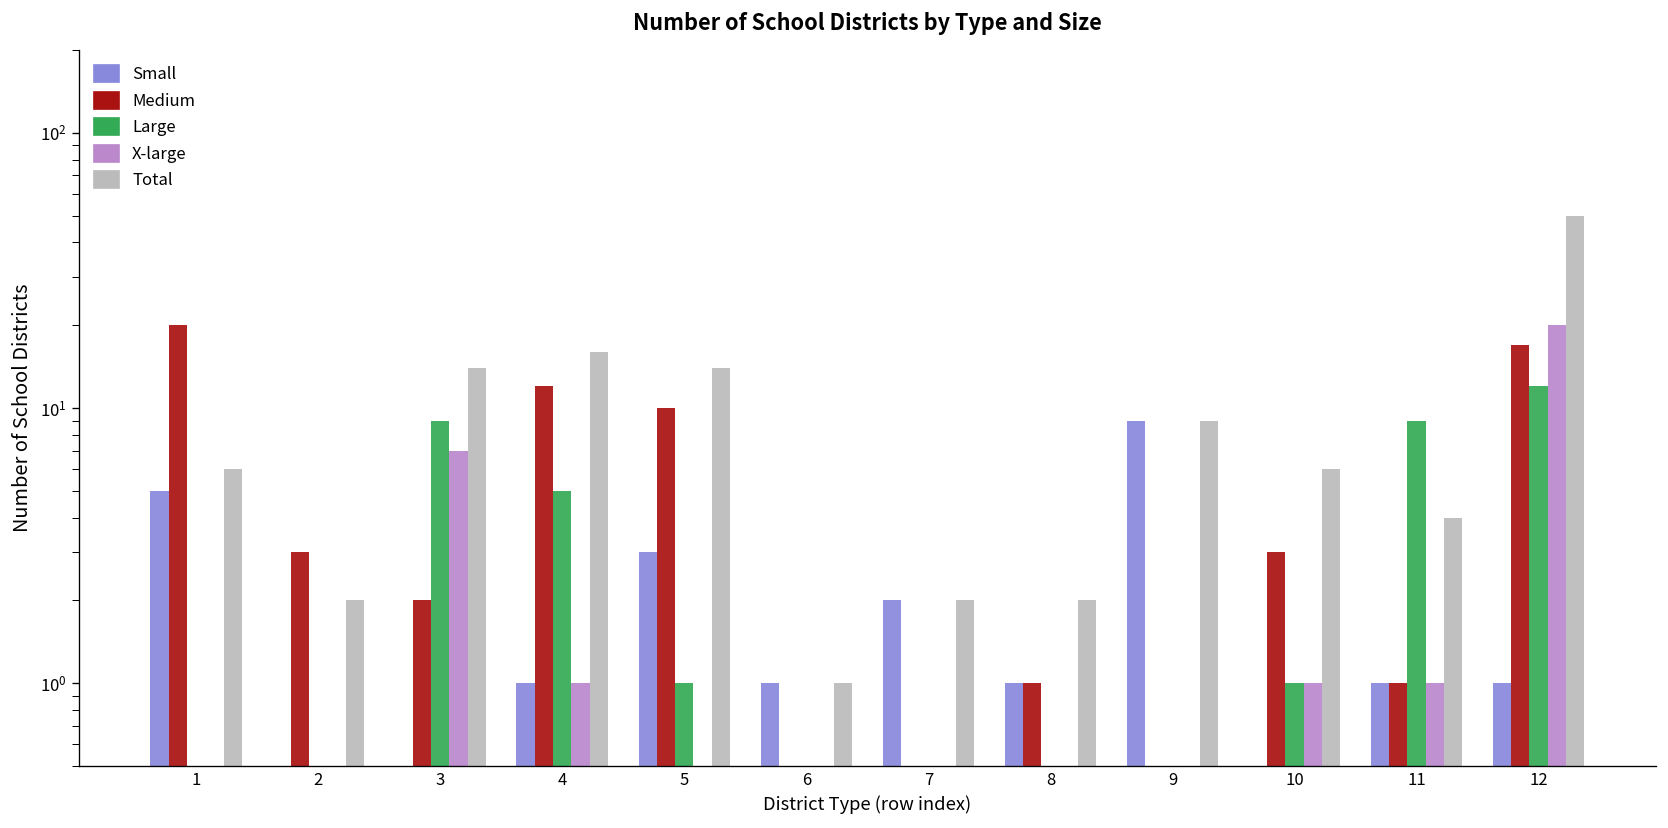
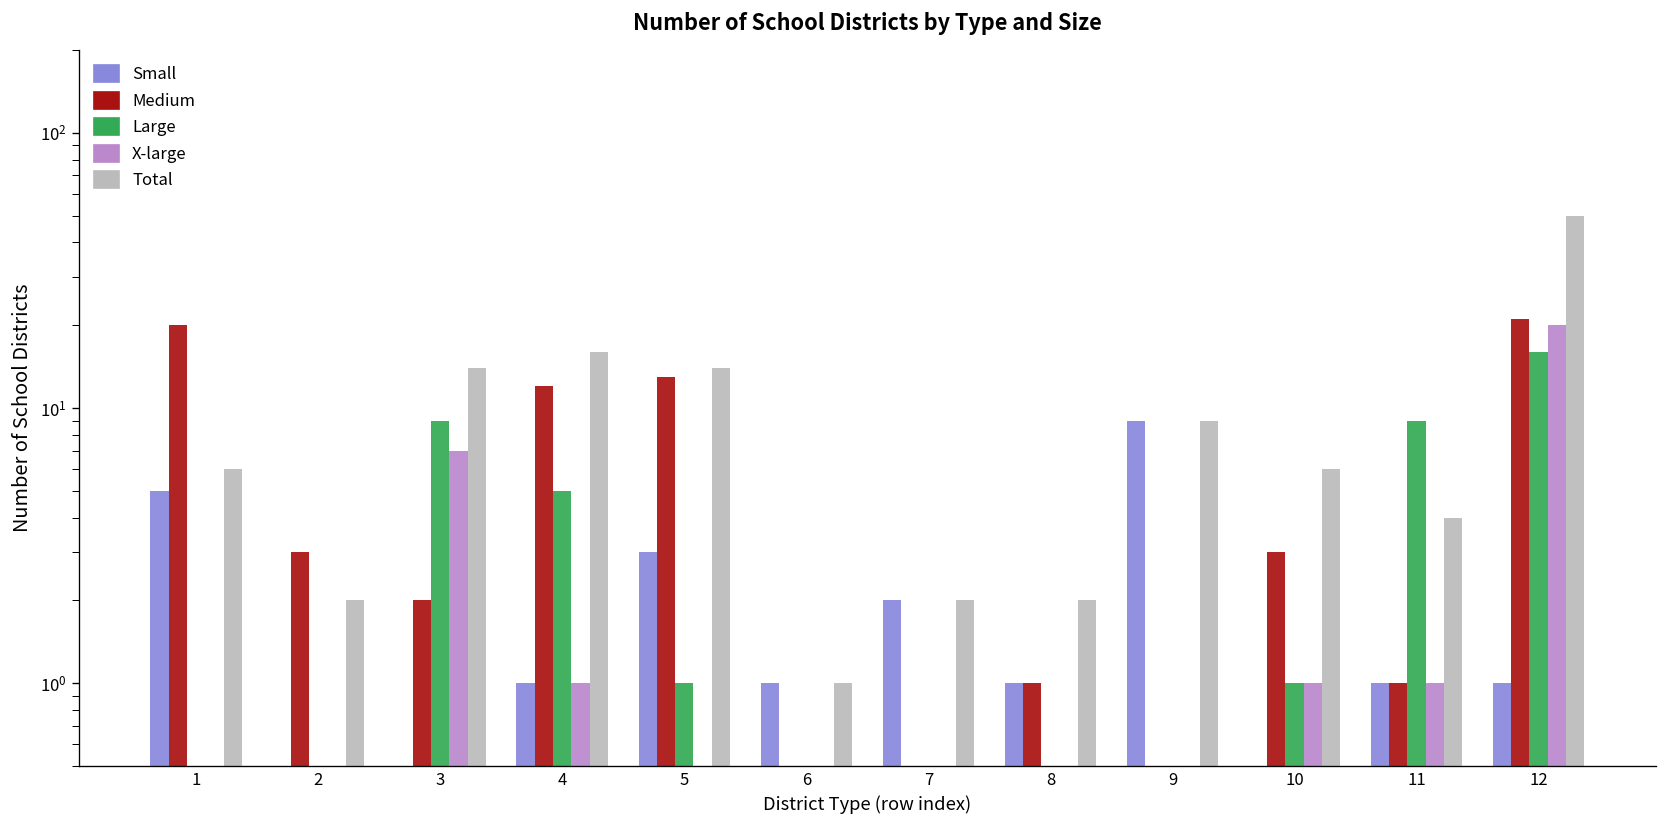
  {
    "Medium": {
      "1": 20,
      "2": 3,
      "3": 2,
      "4": 12,
-     "5": 10,
+     "5": 13,
      "8": 1,
      "10": 3,
      "11": 1,
-     "12": 17
+     "12": 21
    },
    "Large": {
      "3": 9,
      "4": 5,
      "5": 1,
      "10": 1,
      "11": 9,
-     "12": 12
+     "12": 16
    }
  }
